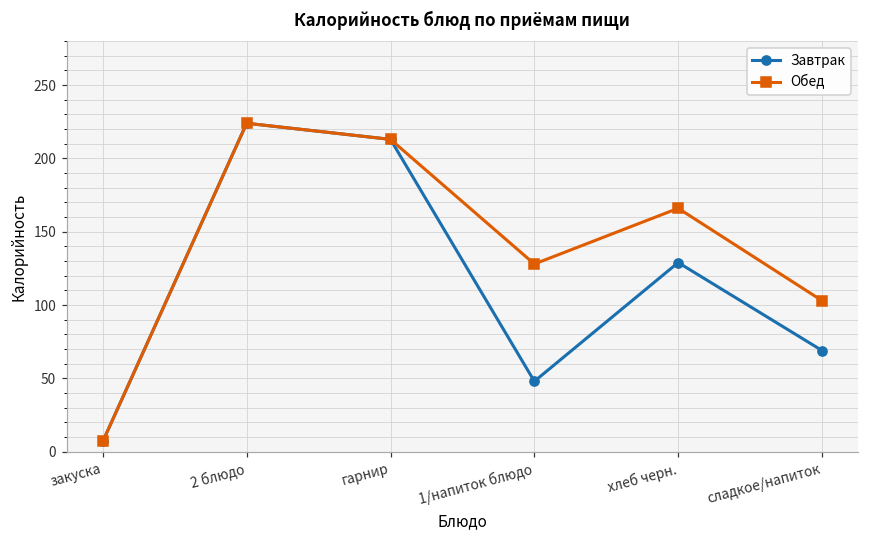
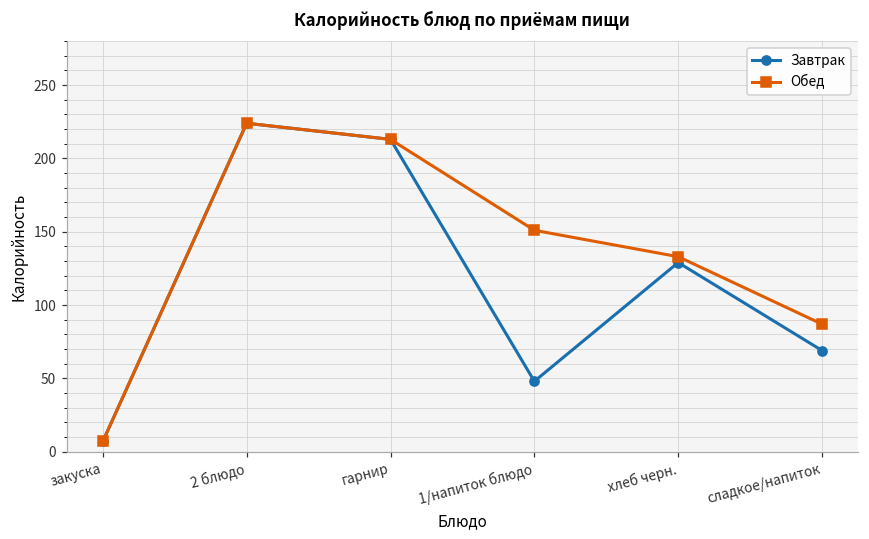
  {
    "Завтрак": {
      "1/напиток блюдо": 48,
      "хлеб черн.": 129,
      "сладкое/напиток": 69
    },
    "Обед": {
-     "1/напиток блюдо": 128,
-     "хлеб черн.": 166,
-     "сладкое/напиток": 103
+     "1/напиток блюдо": 151,
+     "хлеб черн.": 133,
+     "сладкое/напиток": 87
    }
  }
